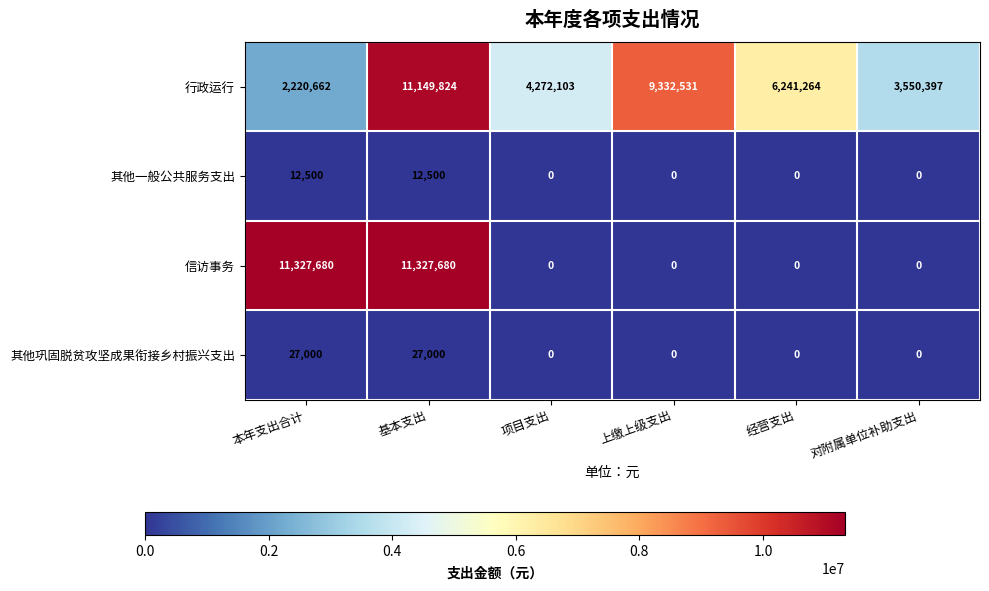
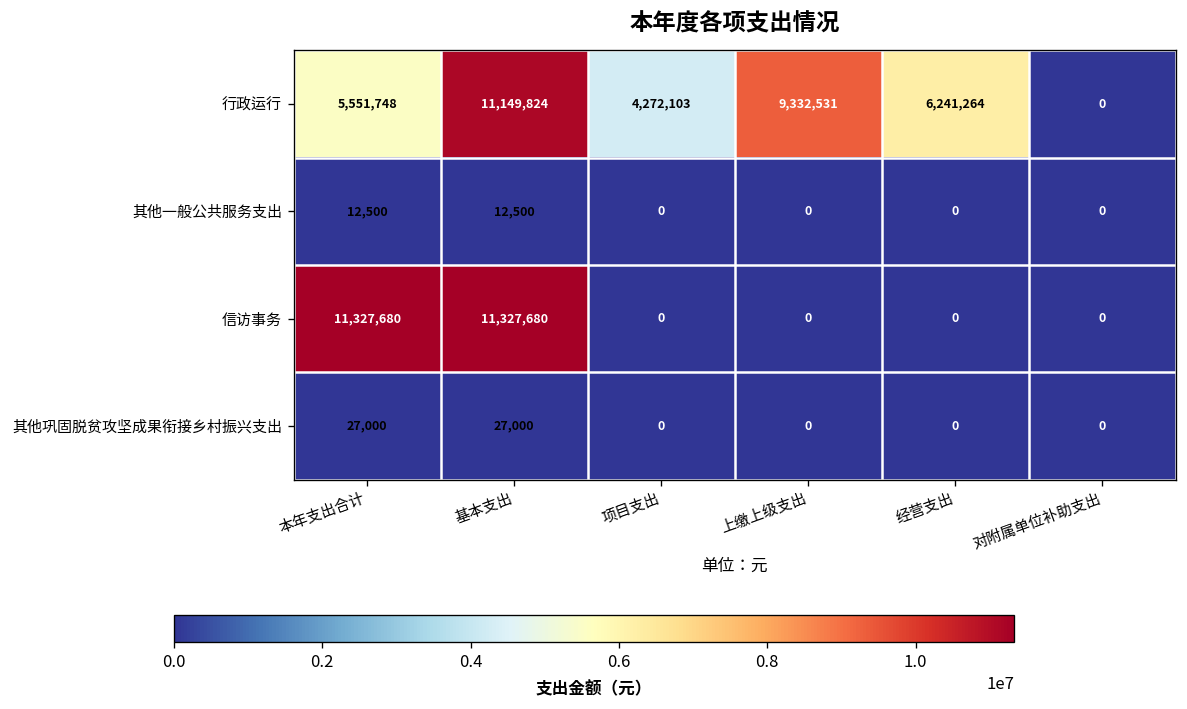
  {
    "行政运行": {
-     "本年支出合计": "2,220,662",
+     "本年支出合计": "5,551,748",
      "基本支出": "11,149,824",
      "项目支出": "4,272,103",
      "上缴上级支出": "9,332,531",
      "经营支出": "6,241,264",
-     "对附属单位补助支出": "3,550,397"
+     "对附属单位补助支出": "0"
    },
    "其他一般公共服务支出": {
      "本年支出合计": "12,500",
      "基本支出": "12,500",
      "项目支出": "0",
      "上缴上级支出": "0",
      "经营支出": "0",
      "对附属单位补助支出": "0"
    },
    "信访事务": {
      "本年支出合计": "11,327,680",
      "基本支出": "11,327,680",
      "项目支出": "0",
      "上缴上级支出": "0",
      "经营支出": "0",
      "对附属单位补助支出": "0"
    },
    "其他巩固脱贫攻坚成果衔接乡村振兴支出": {
      "本年支出合计": "27,000",
      "基本支出": "27,000",
      "项目支出": "0",
      "上缴上级支出": "0",
      "经营支出": "0",
      "对附属单位补助支出": "0"
    }
  }
